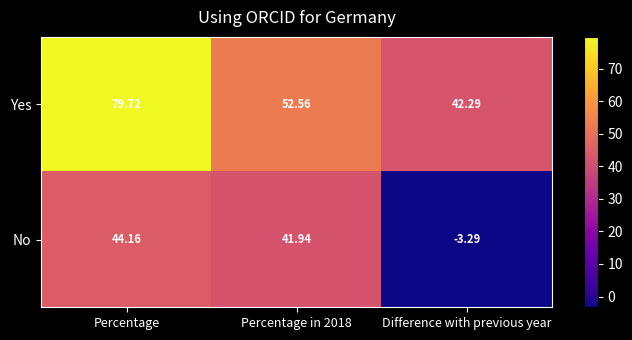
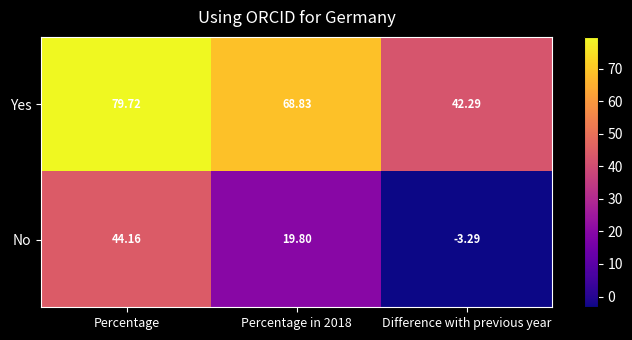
  {
    "Yes": {
      "Percentage": 79.72,
-     "Percentage in 2018": 52.56,
+     "Percentage in 2018": 68.83,
      "Difference with previous year": 42.29
    },
    "No": {
      "Percentage": 44.16,
-     "Percentage in 2018": 41.94,
+     "Percentage in 2018": 19.80,
      "Difference with previous year": -3.29
    }
  }
